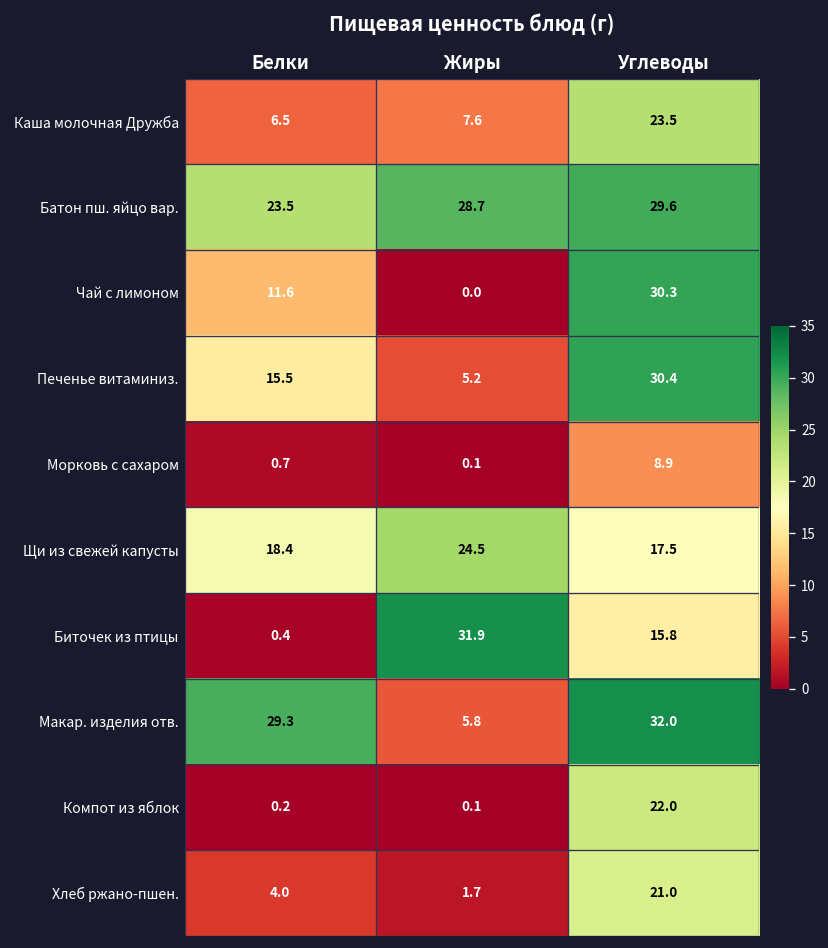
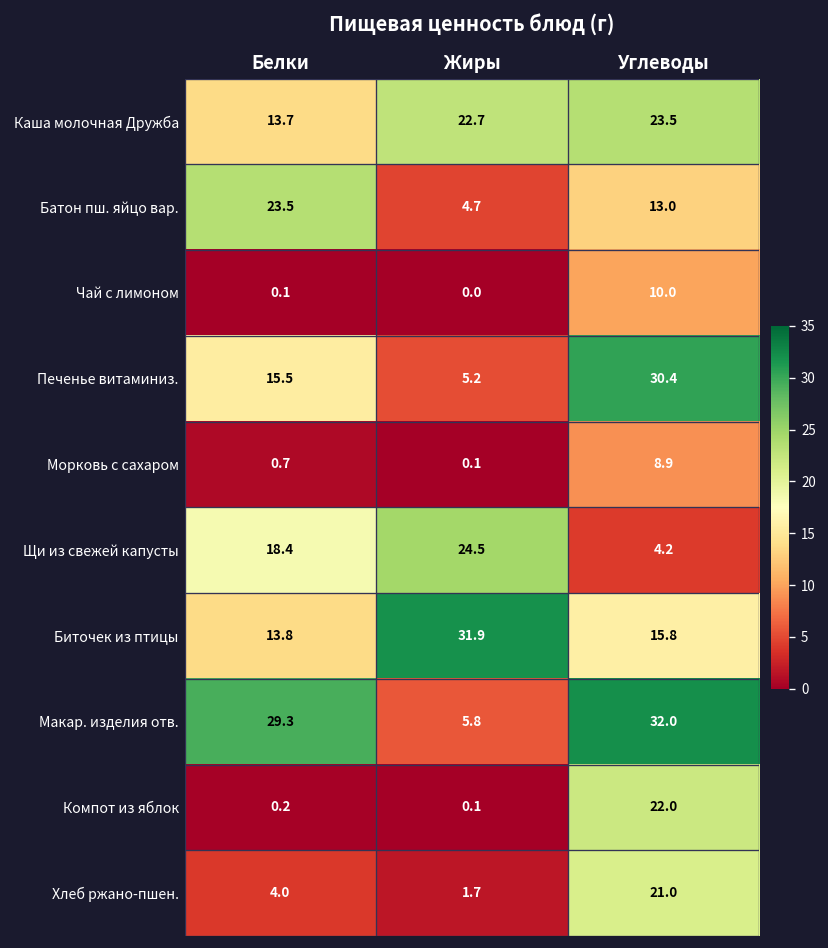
  {
    "Каша молочная Дружба": {
-     "Белки": 6.5,
-     "Жиры": 7.6,
+     "Белки": 13.7,
+     "Жиры": 22.7,
      "Углеводы": 23.5
    },
    "Батон пш. яйцо вар.": {
      "Белки": 23.5,
-     "Жиры": 28.7,
-     "Углеводы": 29.6
+     "Жиры": 4.7,
+     "Углеводы": 13.0
    },
    "Чай с лимоном": {
-     "Белки": 11.6,
+     "Белки": 0.1,
      "Жиры": 0.0,
-     "Углеводы": 30.3
+     "Углеводы": 10.0
    },
    "Печенье витаминиз.": {
      "Белки": 15.5,
      "Жиры": 5.2,
      "Углеводы": 30.4
    },
    "Морковь с сахаром": {
      "Белки": 0.7,
      "Жиры": 0.1,
      "Углеводы": 8.9
    },
    "Щи из свежей капусты": {
      "Белки": 18.4,
      "Жиры": 24.5,
-     "Углеводы": 17.5
+     "Углеводы": 4.2
    },
    "Биточек из птицы": {
-     "Белки": 0.4,
+     "Белки": 13.8,
      "Жиры": 31.9,
      "Углеводы": 15.8
    },
    "Макар. изделия отв.": {
      "Белки": 29.3,
      "Жиры": 5.8,
      "Углеводы": 32.0
    },
    "Компот из яблок": {
      "Белки": 0.2,
      "Жиры": 0.1,
      "Углеводы": 22.0
    },
    "Хлеб ржано-пшен.": {
      "Белки": 4.0,
      "Жиры": 1.7,
      "Углеводы": 21.0
    }
  }
